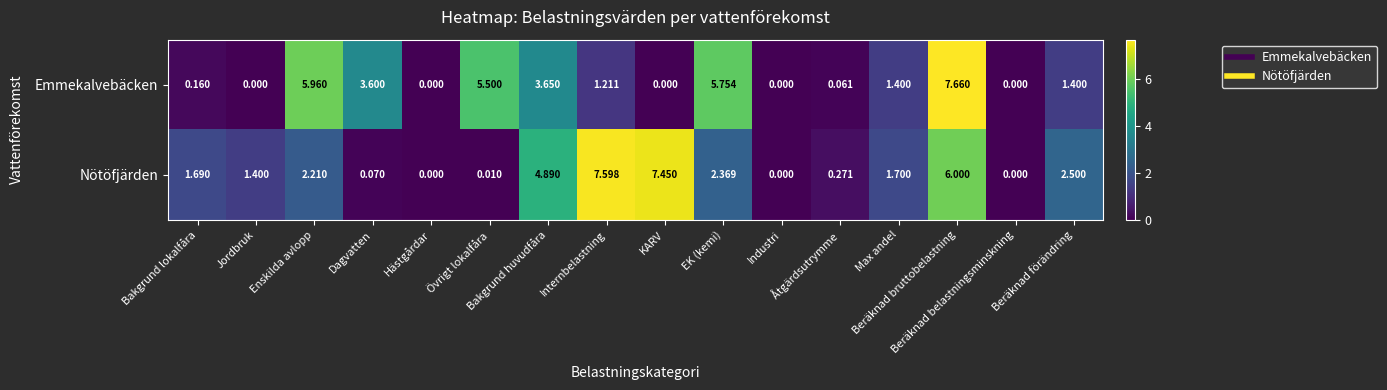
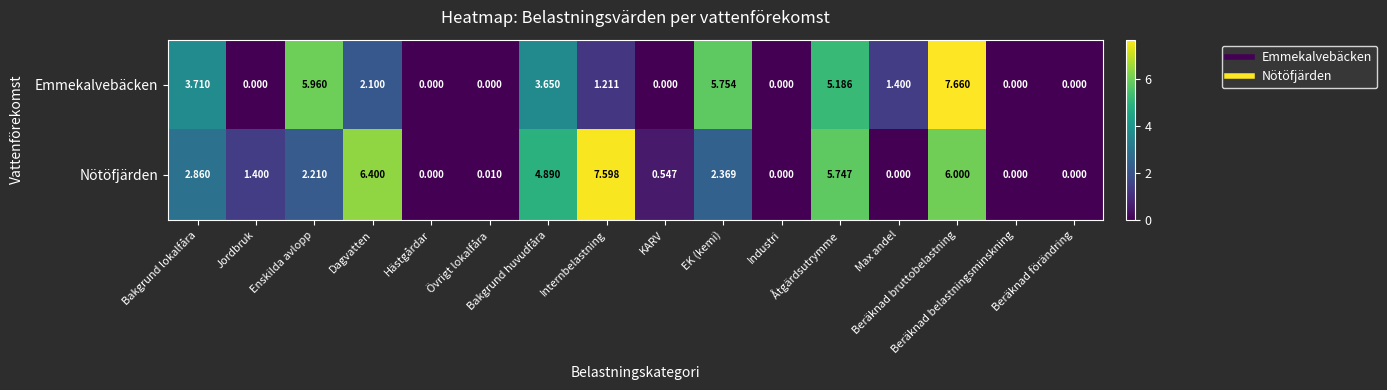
  {
    "Emmekalvebäcken": {
-     "Bakgrund lokalfåra": 0.160,
+     "Bakgrund lokalfåra": 3.710,
      "Jordbruk": 0.000,
      "Enskilda avlopp": 5.960,
-     "Dagvatten": 3.600,
+     "Dagvatten": 2.100,
      "Hästgårdar": 0.000,
-     "Övrigt lokalfåra": 5.500,
+     "Övrigt lokalfåra": 0.000,
      "Bakgrund huvudfåra": 3.650,
      "Internbelastning": 1.211,
      "KARV": 0.000,
      "EK (kemi)": 5.754,
      "Industri": 0.000,
-     "Åtgärdsutrymme": 0.061,
+     "Åtgärdsutrymme": 5.186,
      "Max andel": 1.400,
      "Beräknad bruttobelastning": 7.660,
      "Beräknad belastningsminskning": 0.000,
-     "Beräknad förändring": 1.400
+     "Beräknad förändring": 0.000
    },
    "Nötöfjärden": {
-     "Bakgrund lokalfåra": 1.690,
+     "Bakgrund lokalfåra": 2.860,
      "Jordbruk": 1.400,
      "Enskilda avlopp": 2.210,
-     "Dagvatten": 0.070,
+     "Dagvatten": 6.400,
      "Hästgårdar": 0.000,
      "Övrigt lokalfåra": 0.010,
      "Bakgrund huvudfåra": 4.890,
      "Internbelastning": 7.598,
-     "KARV": 7.450,
+     "KARV": 0.547,
      "EK (kemi)": 2.369,
      "Industri": 0.000,
-     "Åtgärdsutrymme": 0.271,
-     "Max andel": 1.700,
+     "Åtgärdsutrymme": 5.747,
+     "Max andel": 0.000,
      "Beräknad bruttobelastning": 6.000,
      "Beräknad belastningsminskning": 0.000,
-     "Beräknad förändring": 2.500
+     "Beräknad förändring": 0.000
    }
  }
